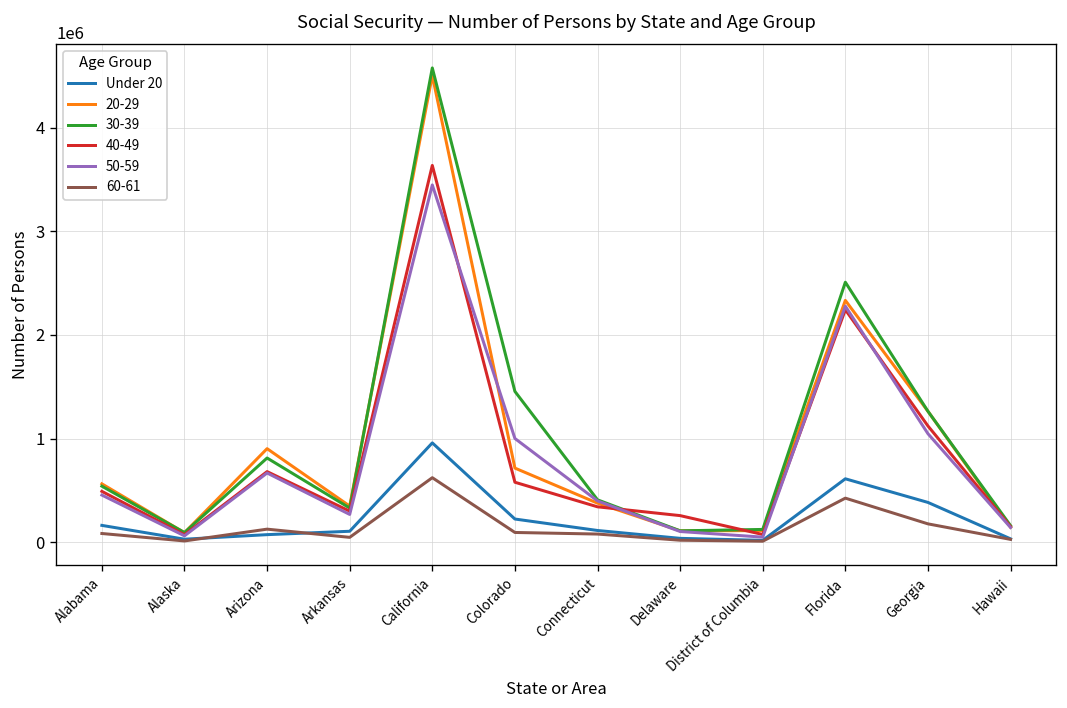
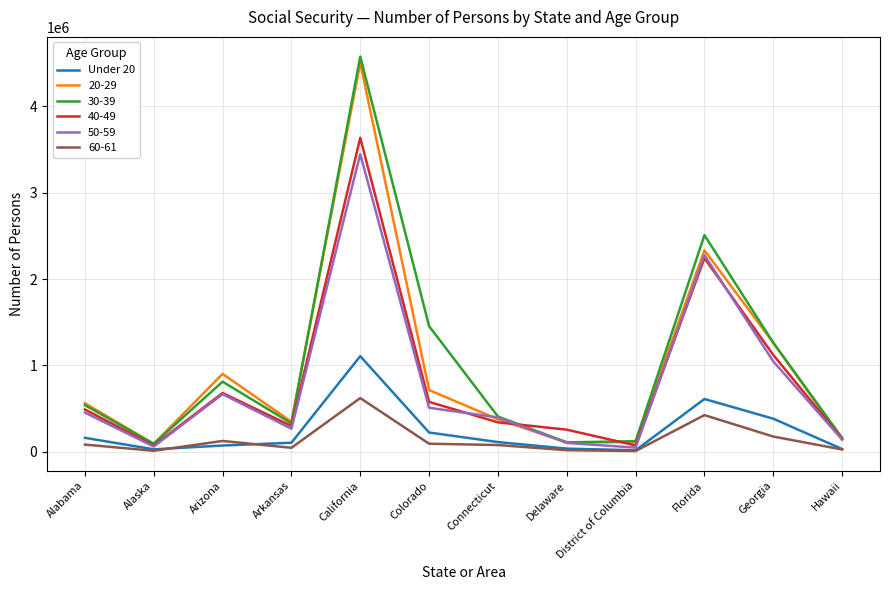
  {
    "Under 20": {
      "Alabama": 200000,
      "Arizona": 100000,
      "Arkansas": 100000,
-     "California": 1000000,
+     "California": 1100000,
      "Colorado": 200000,
      "Connecticut": 100000,
      "Florida": 600000,
      "Georgia": 400000
    },
    "20-29": {
      "Arizona": 900000,
      "California": 4500000,
      "Colorado": 700000,
      "Florida": 2300000
    },
    "30-39": {
      "Arizona": 800000,
      "California": 4600000,
      "Colorado": 1500000,
      "Florida": 2500000
    },
    "40-49": {
      "Alabama": 500000,
      "Arkansas": 300000,
      "California": 3600000,
      "Colorado": 600000,
      "Connecticut": 300000,
      "Delaware": 300000,
      "Florida": 2200000,
      "Georgia": 1100000
    },
    "50-59": {
      "Alabama": 500000,
      "Arkansas": 300000,
      "California": 3400000,
-     "Colorado": 1000000,
+     "Colorado": 500000,
      "Florida": 2300000,
      "Georgia": 1000000
    },
    "60-61": {
      "Alabama": 100000,
      "Arizona": 100000,
      "Arkansas": 0,
      "California": 600000,
      "Colorado": 100000,
      "Connecticut": 100000,
      "Florida": 400000,
      "Georgia": 200000
    }
  }
